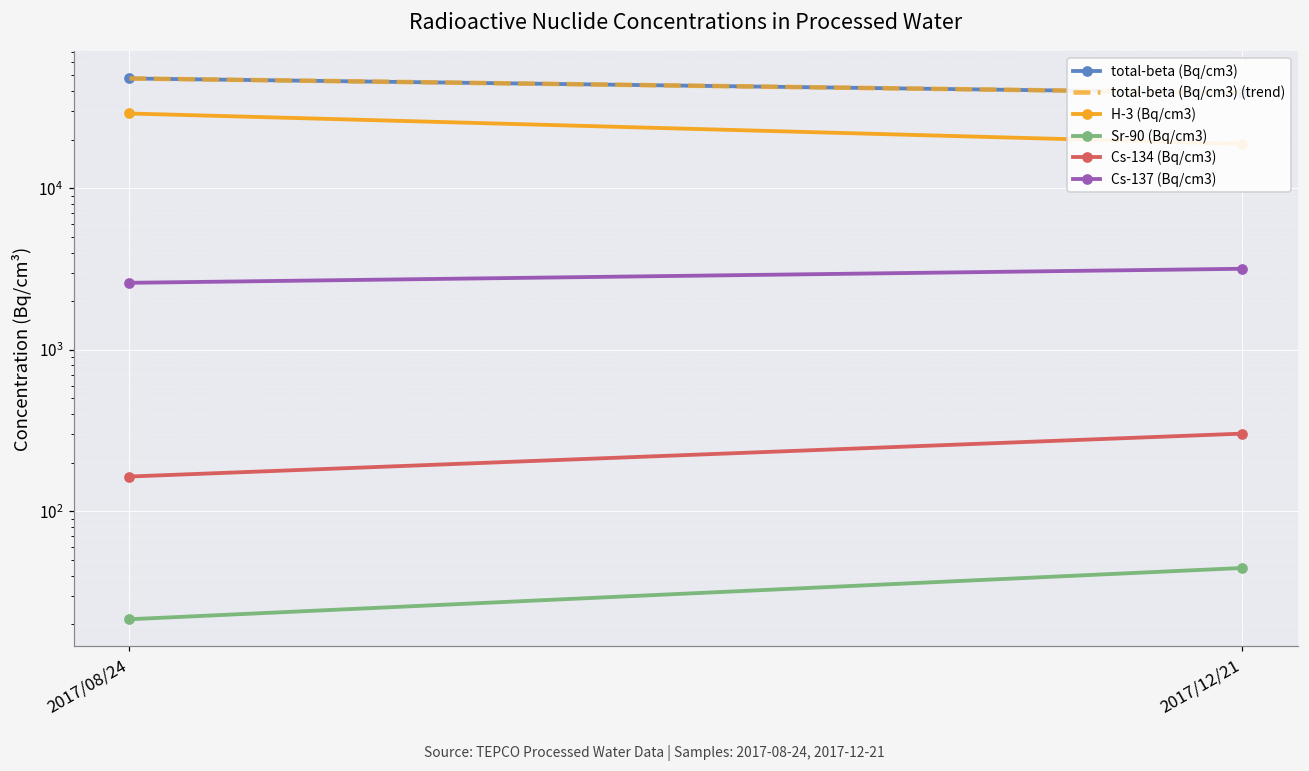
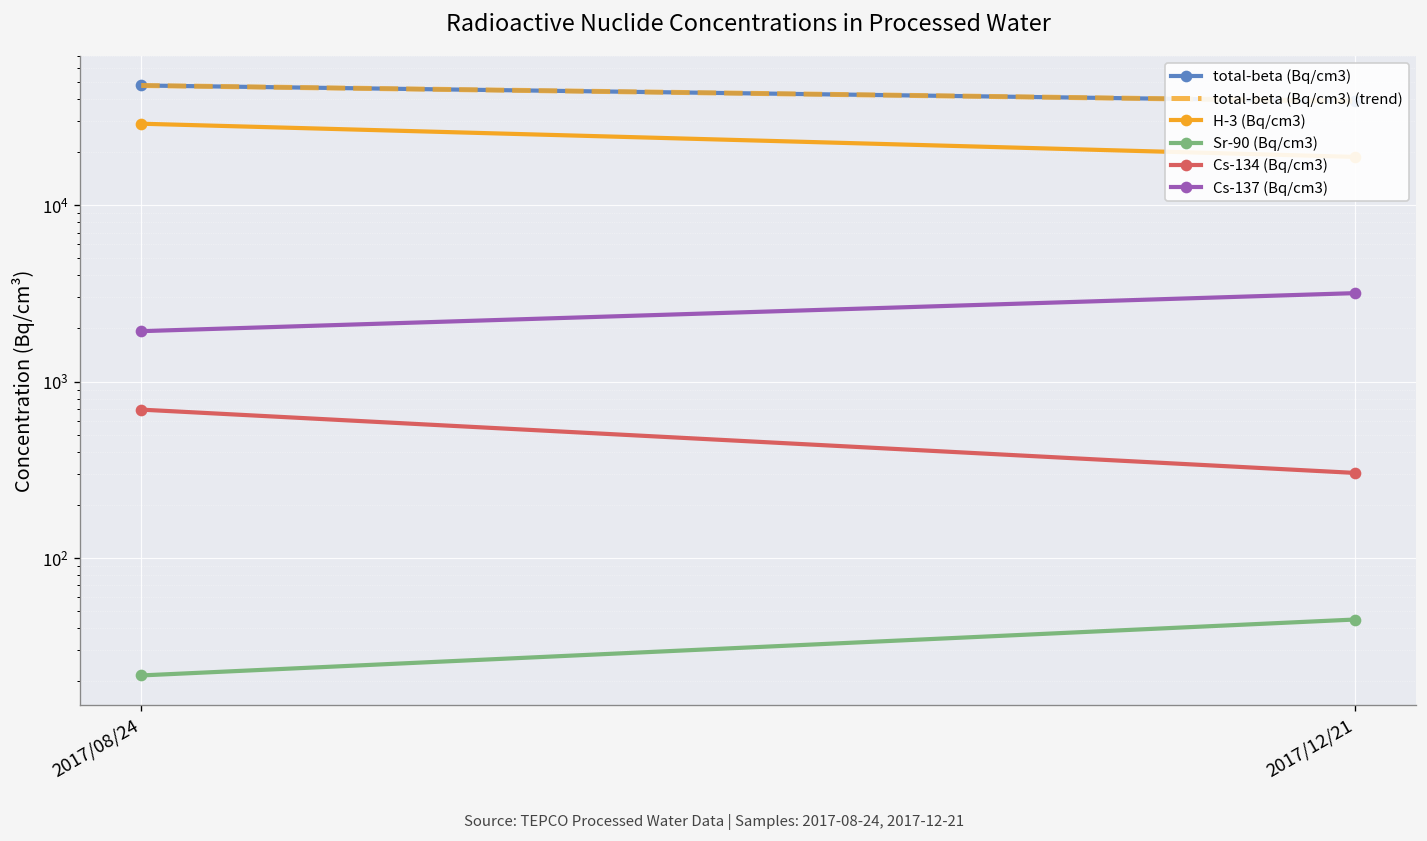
  {
    "Sr-90 (Bq/cm3)": {
      "2017/08/24": 22,
      "2017/12/21": 45
    },
    "Cs-134 (Bq/cm3)": {
-     "2017/08/24": 160,
+     "2017/08/24": 700,
      "2017/12/21": 300
    },
    "Cs-137 (Bq/cm3)": {
-     "2017/08/24": 2600,
+     "2017/08/24": 1900,
      "2017/12/21": 3200
    }
  }
